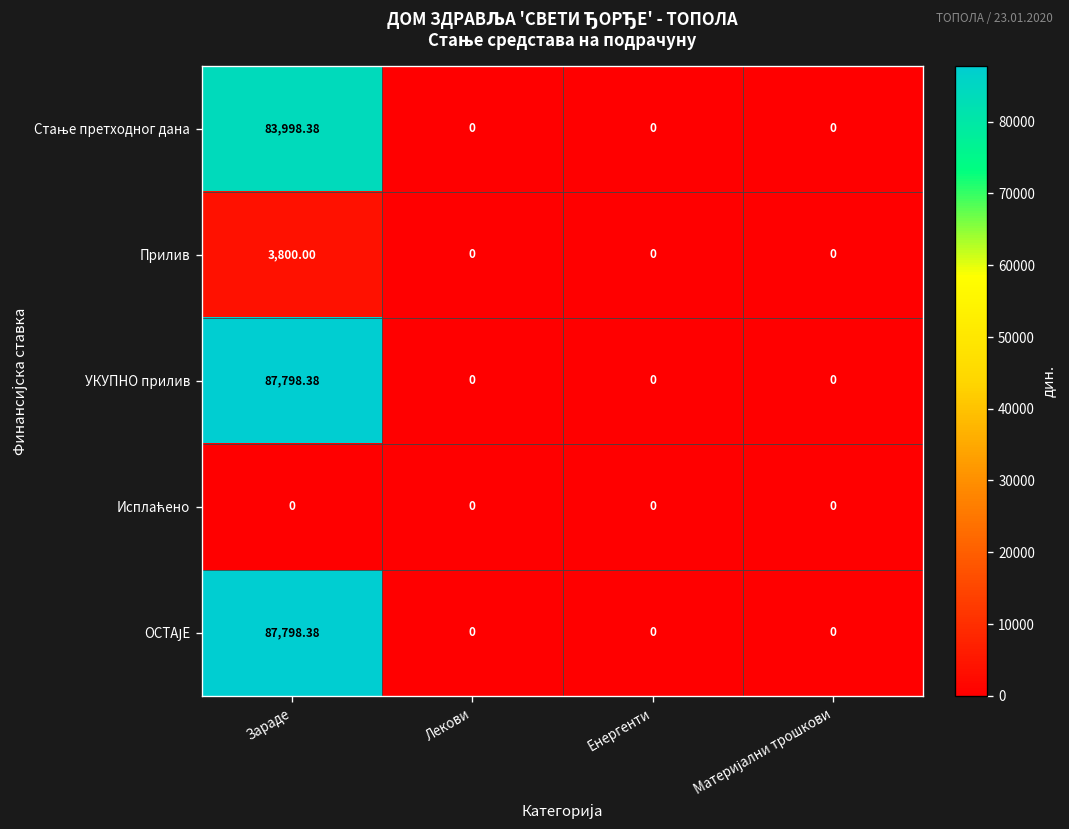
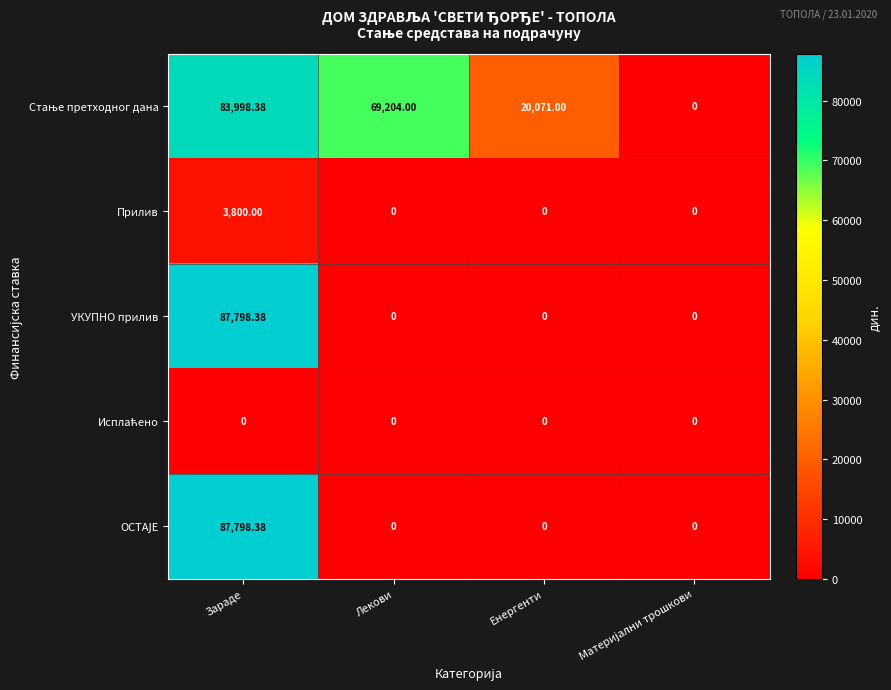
  {
    "Стање претходног дана": {
      "Зараде": "83,998.38",
-     "Лекови": "0",
-     "Енергенти": "0",
+     "Лекови": "69,204.00",
+     "Енергенти": "20,071.00",
      "Материјални трошкови": "0"
    },
    "Прилив": {
      "Зараде": "3,800.00",
      "Лекови": "0",
      "Енергенти": "0",
      "Материјални трошкови": "0"
    },
    "УКУПНО прилив": {
      "Зараде": "87,798.38",
      "Лекови": "0",
      "Енергенти": "0",
      "Материјални трошкови": "0"
    },
    "Исплаћено": {
      "Зараде": "0",
      "Лекови": "0",
      "Енергенти": "0",
      "Материјални трошкови": "0"
    },
    "ОСТАЈЕ": {
      "Зараде": "87,798.38",
      "Лекови": "0",
      "Енергенти": "0",
      "Материјални трошкови": "0"
    }
  }
